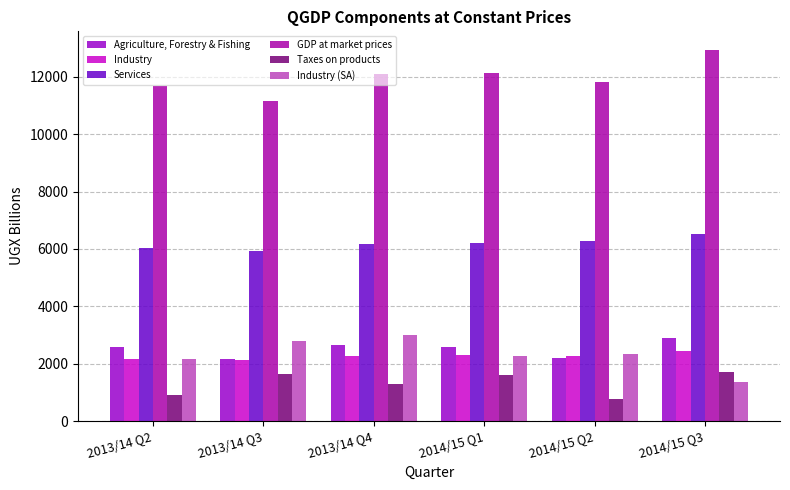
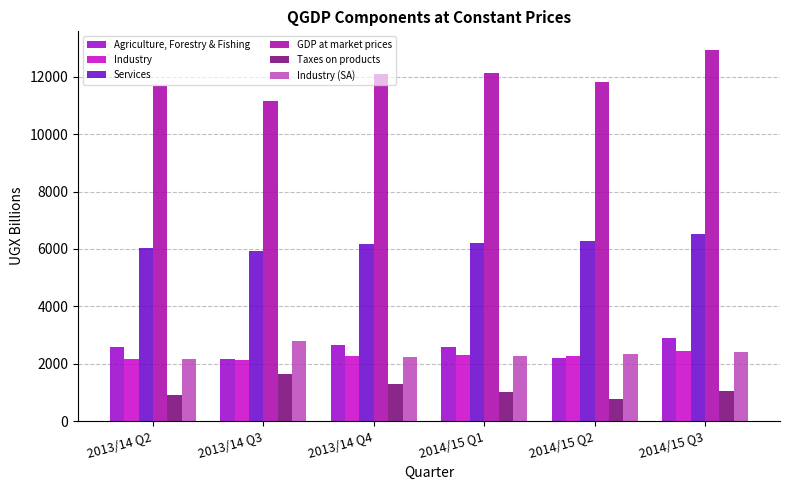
  {
    "Taxes on products": {
      "2013/14 Q2": 900,
      "2013/14 Q3": 1600,
      "2013/14 Q4": 1300,
-     "2014/15 Q1": 1600,
+     "2014/15 Q1": 1000,
      "2014/15 Q2": 800,
-     "2014/15 Q3": 1700
+     "2014/15 Q3": 1100
    },
    "Industry (SA)": {
      "2013/14 Q2": 2100,
      "2013/14 Q3": 2800,
-     "2013/14 Q4": 3000,
+     "2013/14 Q4": 2200,
      "2014/15 Q1": 2300,
      "2014/15 Q2": 2300,
-     "2014/15 Q3": 1400
+     "2014/15 Q3": 2400
    }
  }
